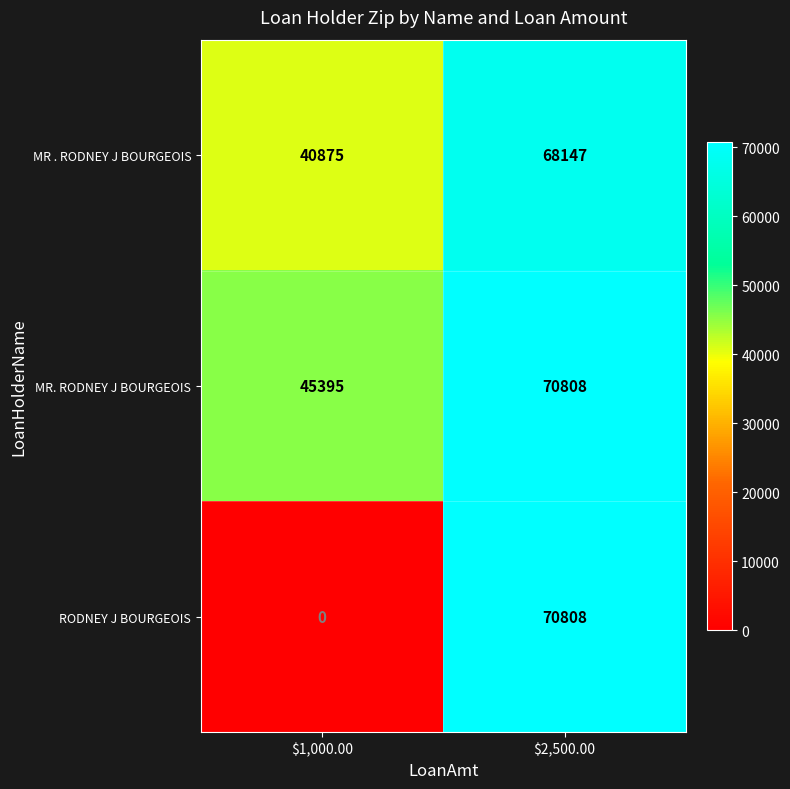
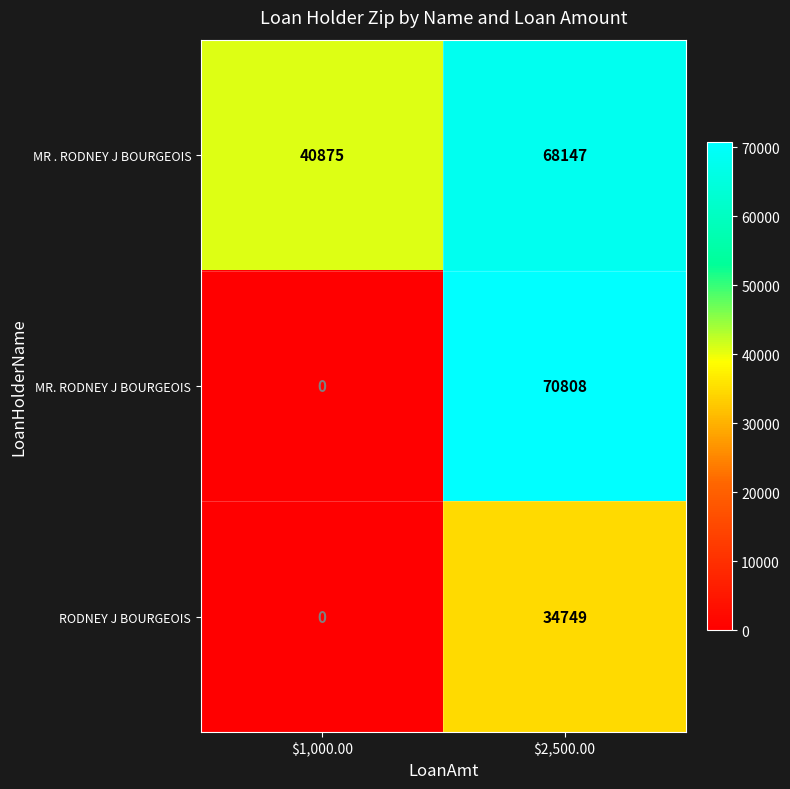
  {
    "MR . RODNEY J BOURGEOIS": {
      "$1,000.00": 40875,
      "$2,500.00": 68147
    },
    "MR. RODNEY J BOURGEOIS": {
-     "$1,000.00": 45395,
+     "$1,000.00": 0,
      "$2,500.00": 70808
    },
    "RODNEY J BOURGEOIS": {
      "$1,000.00": 0,
-     "$2,500.00": 70808
+     "$2,500.00": 34749
    }
  }
